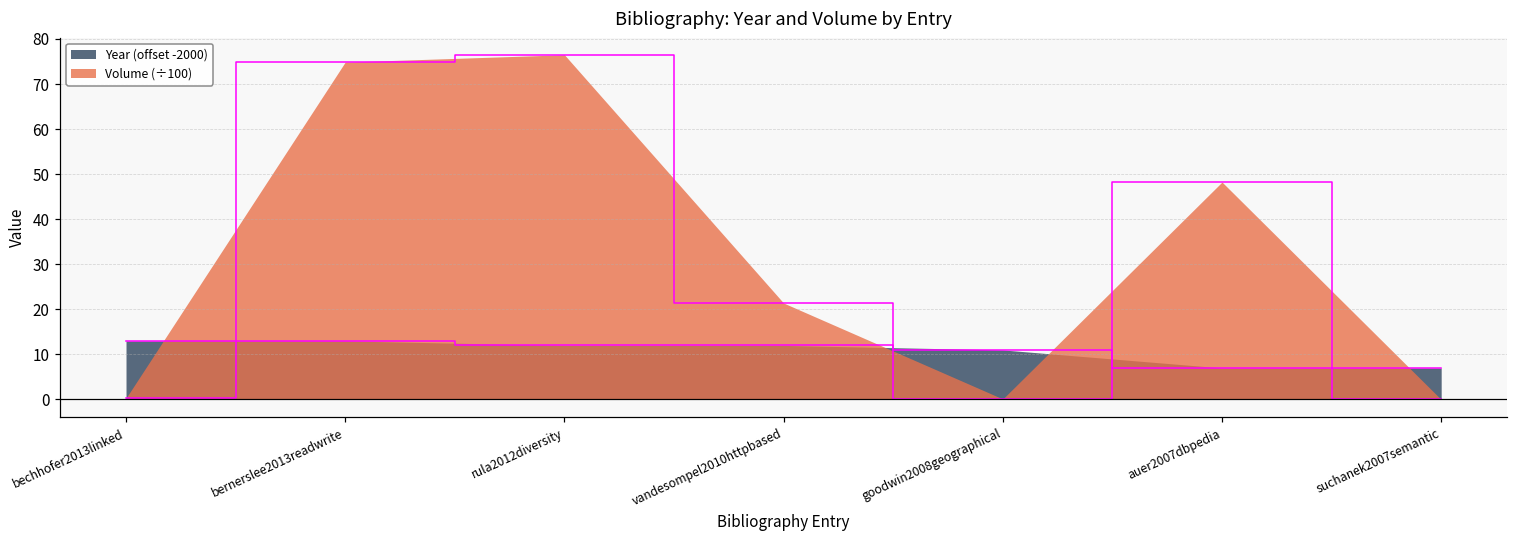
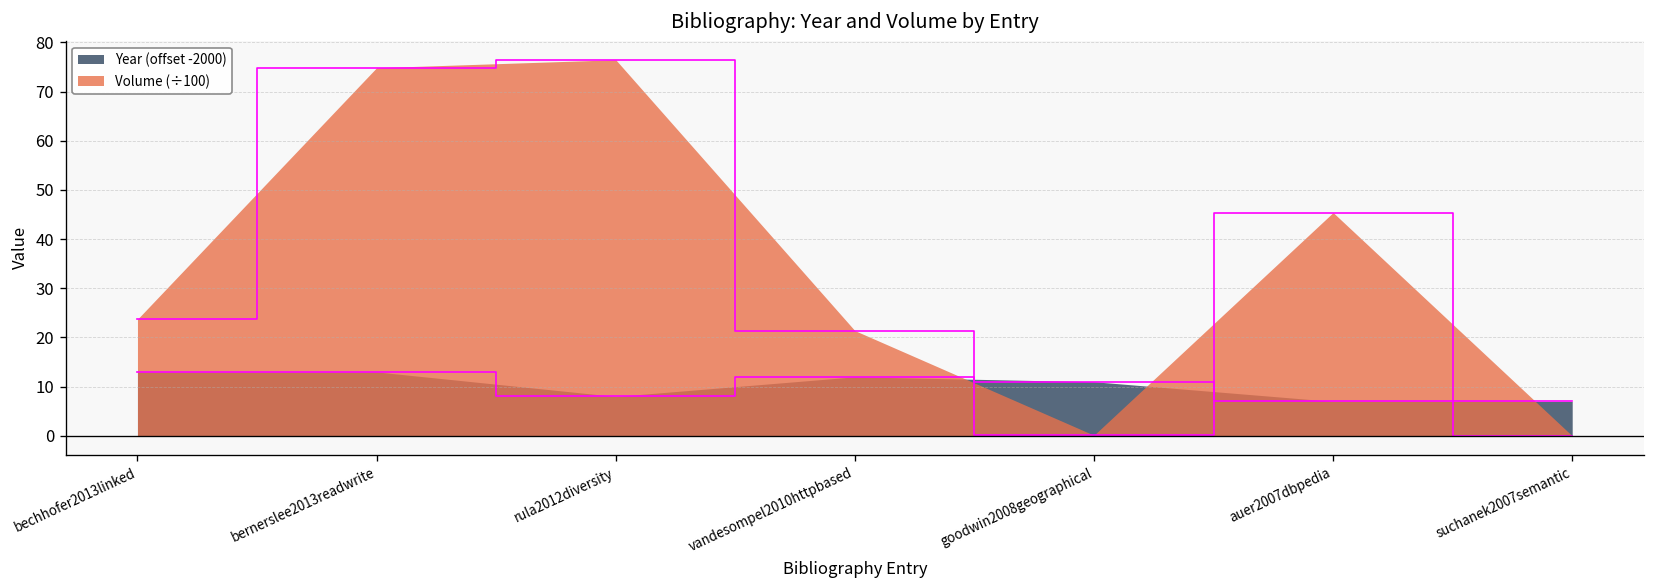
  {
    "Year (offset -2000)": {
      "bechhofer2013linked": 13,
      "bernerslee2013readwrite": 13,
-     "rula2012diversity": 12,
+     "rula2012diversity": 8,
      "vandesompel2010httpbased": 12,
      "goodwin2008geographical": 11,
      "auer2007dbpedia": 7,
      "suchanek2007semantic": 7
    },
    "Volume (÷100)": {
-     "bechhofer2013linked": 0,
+     "bechhofer2013linked": 24,
      "bernerslee2013readwrite": 75,
      "rula2012diversity": 76,
      "vandesompel2010httpbased": 21,
      "goodwin2008geographical": 0,
-     "auer2007dbpedia": 48,
+     "auer2007dbpedia": 45,
      "suchanek2007semantic": 0
    }
  }
